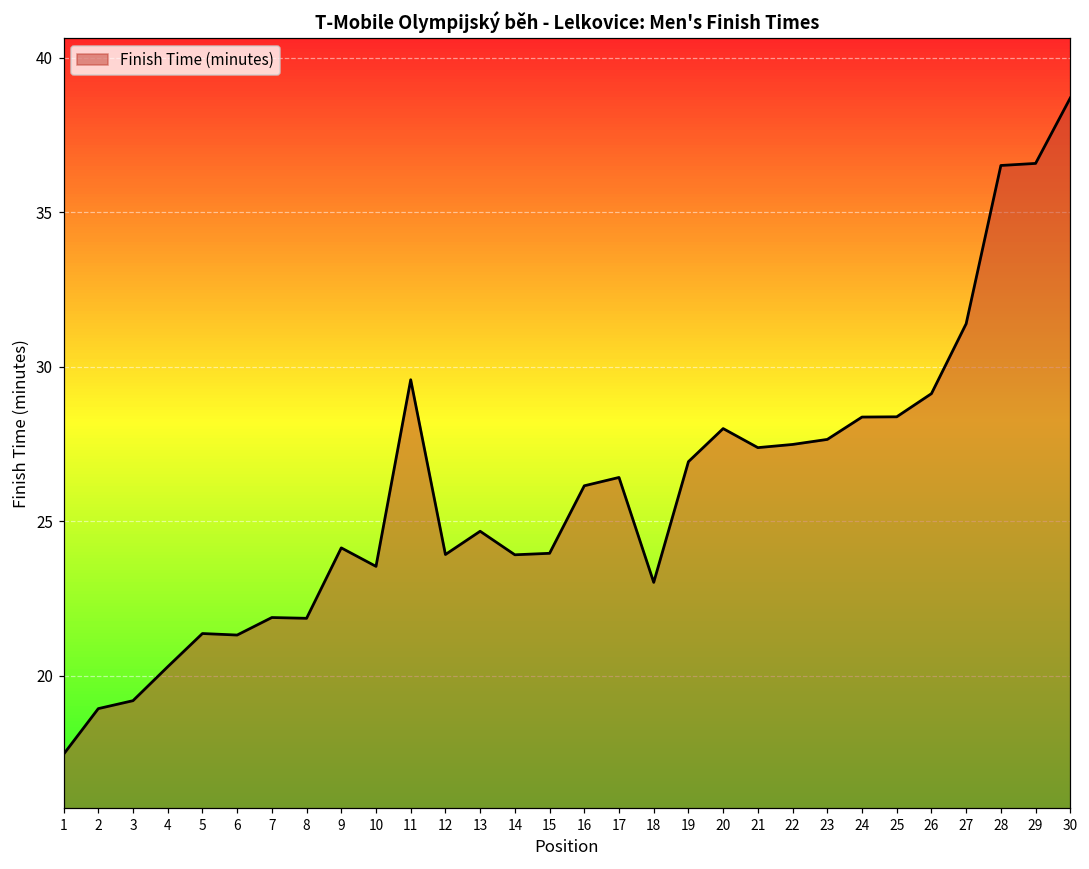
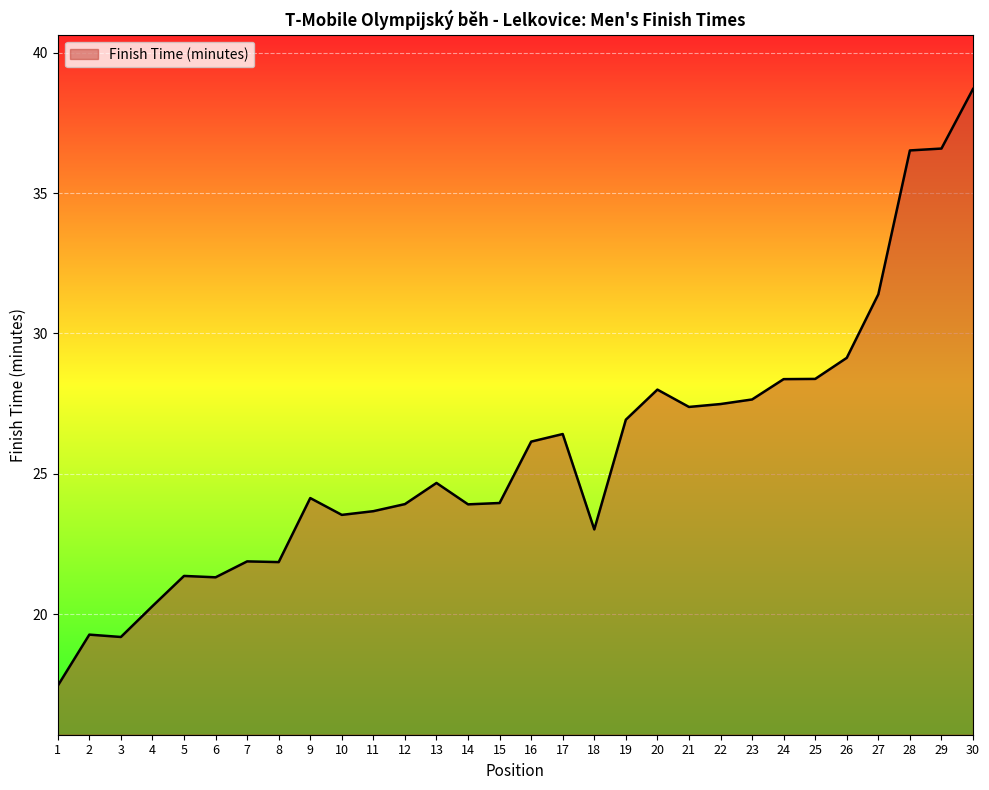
  {
    "1": 17.5,
-   "2": 18.9,
+   "2": 19.3,
    "3": 19.2,
    "4": 20.3,
    "5": 21.4,
    "6": 21.3,
    "7": 21.9,
    "8": 21.9,
    "9": 24.1,
    "10": 23.5,
-   "11": 29.6,
+   "11": 23.7,
    "12": 23.9,
    "13": 24.7,
    "14": 23.9,
    "15": 24.0,
    "16": 26.1,
    "17": 26.4,
    "18": 23.0,
    "19": 26.9,
    "20": 28.0,
    "21": 27.4,
    "22": 27.5,
    "23": 27.6,
    "24": 28.4,
    "25": 28.4,
    "26": 29.1,
    "27": 31.4,
    "28": 36.5,
    "29": 36.6,
    "30": 38.7
  }
